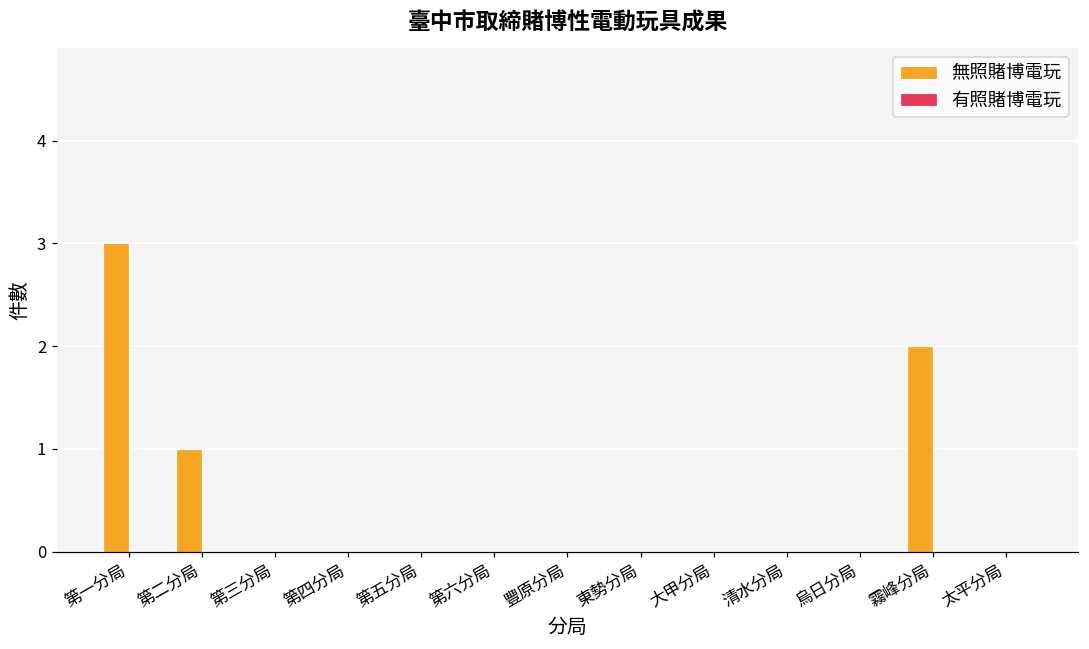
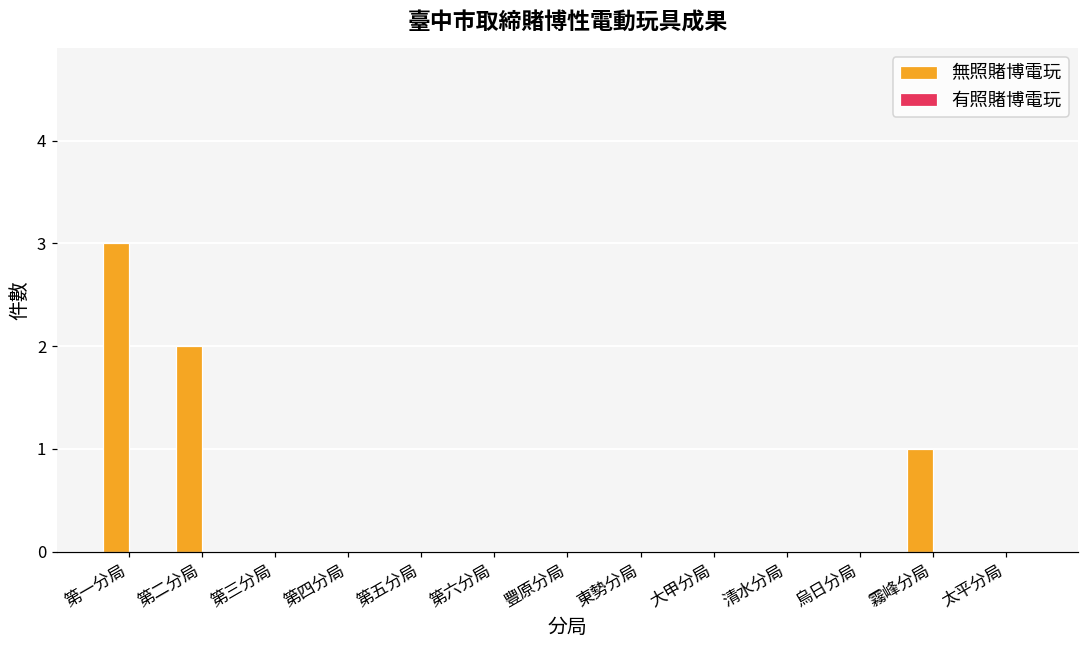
  {
    "無照賭博電玩": {
      "第一分局": 3,
-     "第二分局": 1,
+     "第二分局": 2,
      "第三分局": 0,
      "第四分局": 0,
      "第五分局": 0,
      "第六分局": 0,
      "豐原分局": 0,
      "東勢分局": 0,
      "大甲分局": 0,
      "清水分局": 0,
      "烏日分局": 0,
-     "霧峰分局": 2,
+     "霧峰分局": 1,
      "太平分局": 0
    },
    "有照賭博電玩": {
      "第一分局": 0,
      "第二分局": 0,
      "第三分局": 0,
      "第四分局": 0,
      "第五分局": 0,
      "第六分局": 0,
      "豐原分局": 0,
      "東勢分局": 0,
      "大甲分局": 0,
      "清水分局": 0,
      "烏日分局": 0,
      "霧峰分局": 0,
      "太平分局": 0
    }
  }
